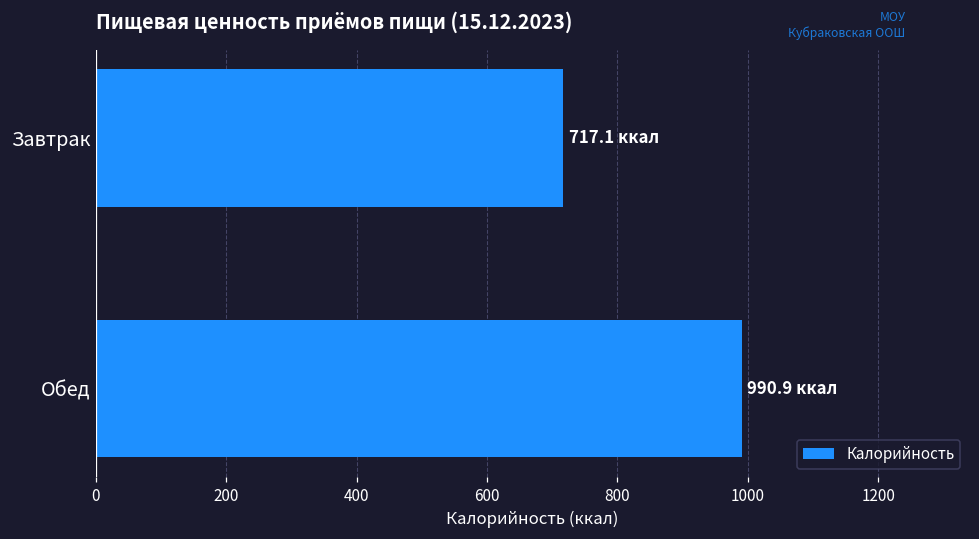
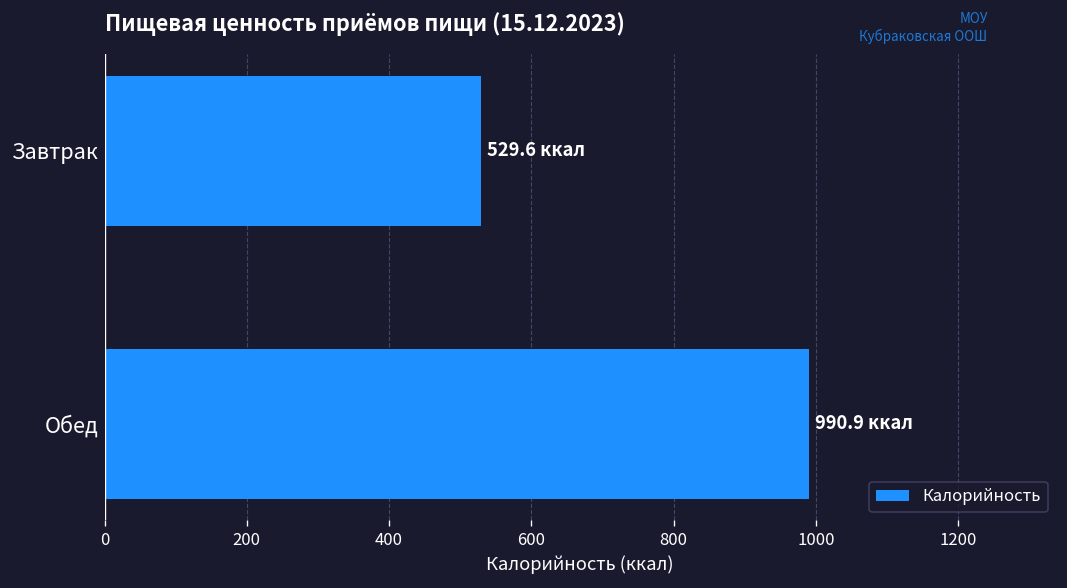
  {
-   "Завтрак": 717.1,
+   "Завтрак": 529.6,
    "Обед": 990.9
  }
